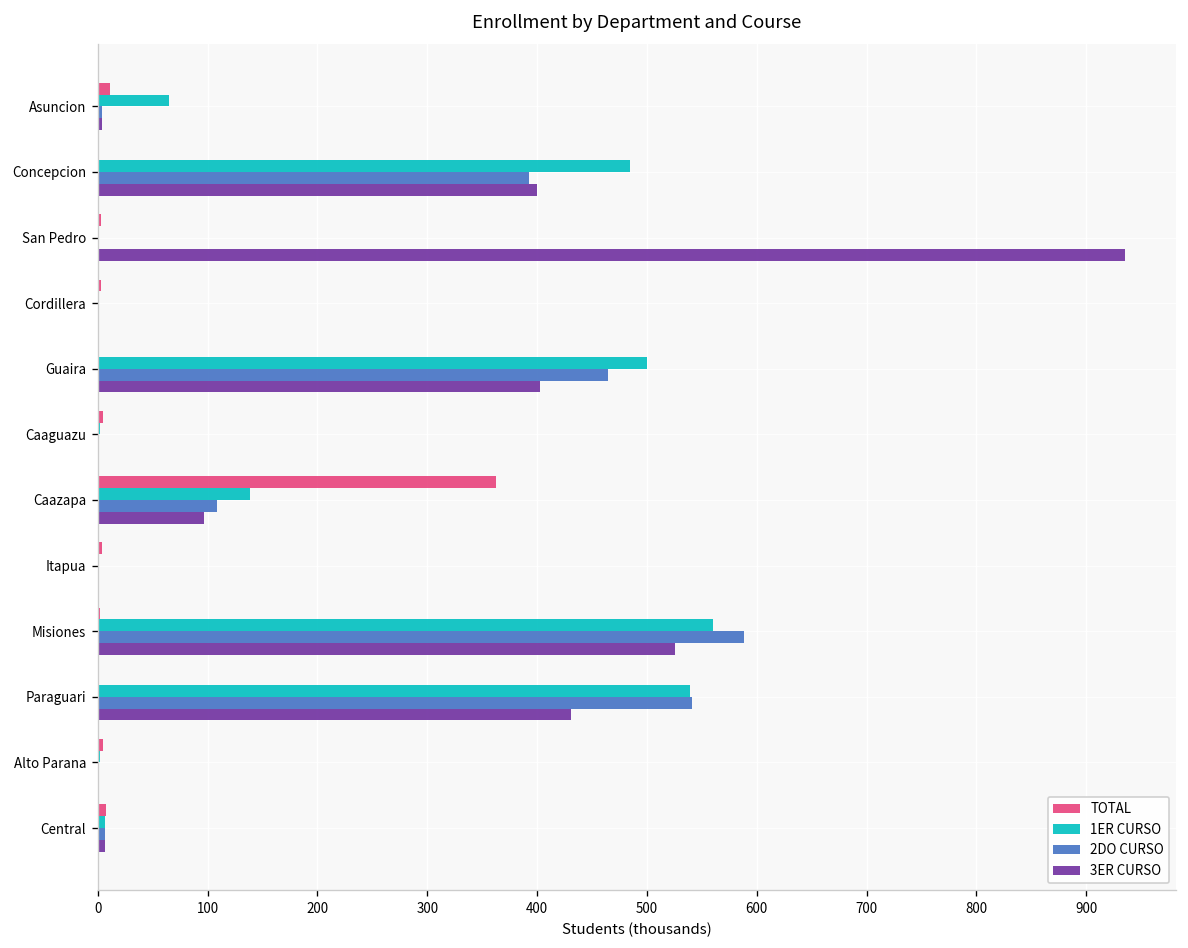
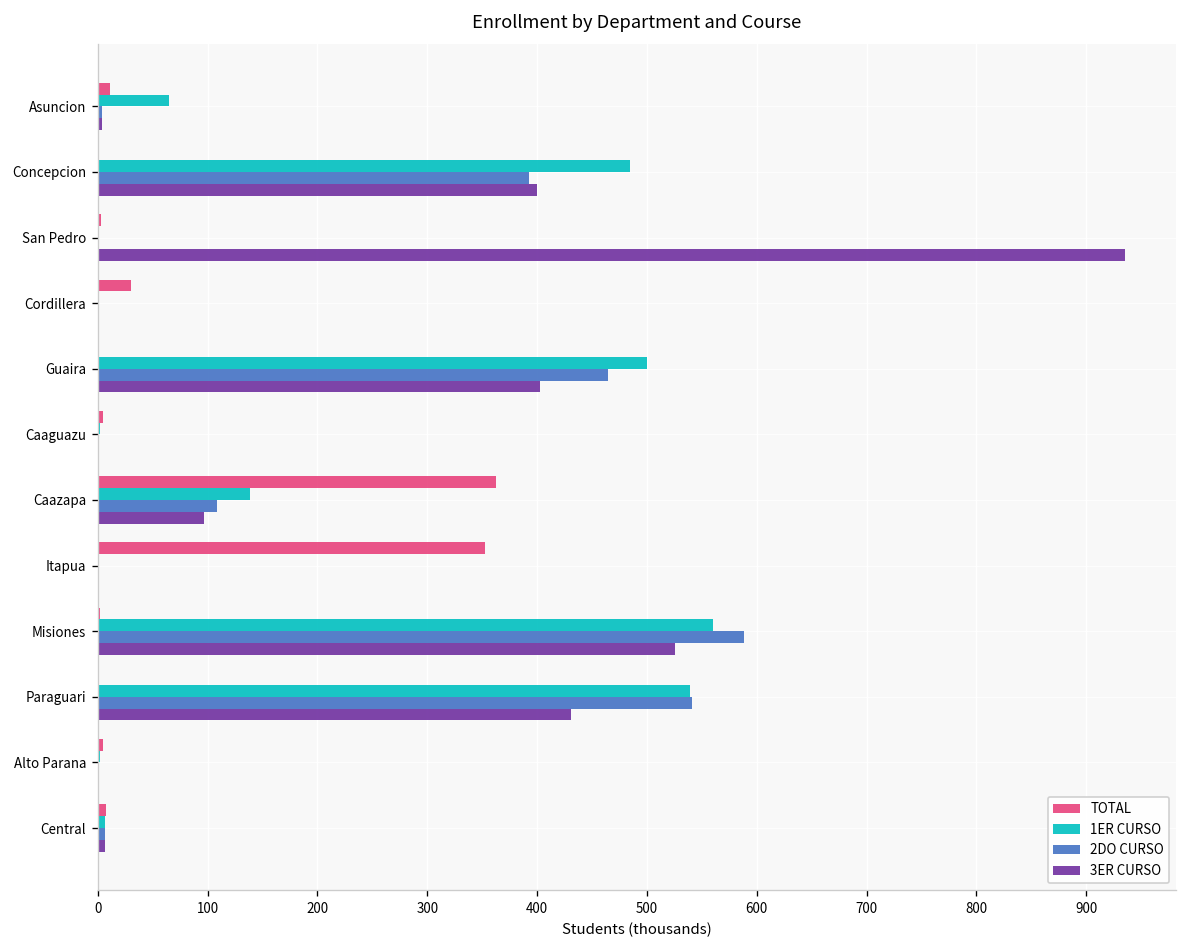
  {
    "TOTAL": {
      "Asuncion": 10,
      "San Pedro": 0,
-     "Cordillera": 0,
+     "Cordillera": 30,
      "Caaguazu": 0,
      "Caazapa": 360,
-     "Itapua": 0,
+     "Itapua": 350,
      "Alto Parana": 0,
      "Central": 10
    },
    "1ER CURSO": {
      "Asuncion": 70,
      "Concepcion": 490,
      "Guaira": 500,
      "Caazapa": 140,
      "Misiones": 560,
      "Paraguari": 540,
      "Central": 10
    },
    "2DO CURSO": {
      "Asuncion": 0,
      "Concepcion": 390,
      "Guaira": 470,
      "Caazapa": 110,
      "Misiones": 590,
      "Paraguari": 540,
      "Central": 10
    },
    "3ER CURSO": {
      "Asuncion": 0,
      "Concepcion": 400,
      "San Pedro": 940,
      "Guaira": 400,
      "Caazapa": 100,
      "Misiones": 530,
      "Paraguari": 430,
      "Central": 10
    }
  }
